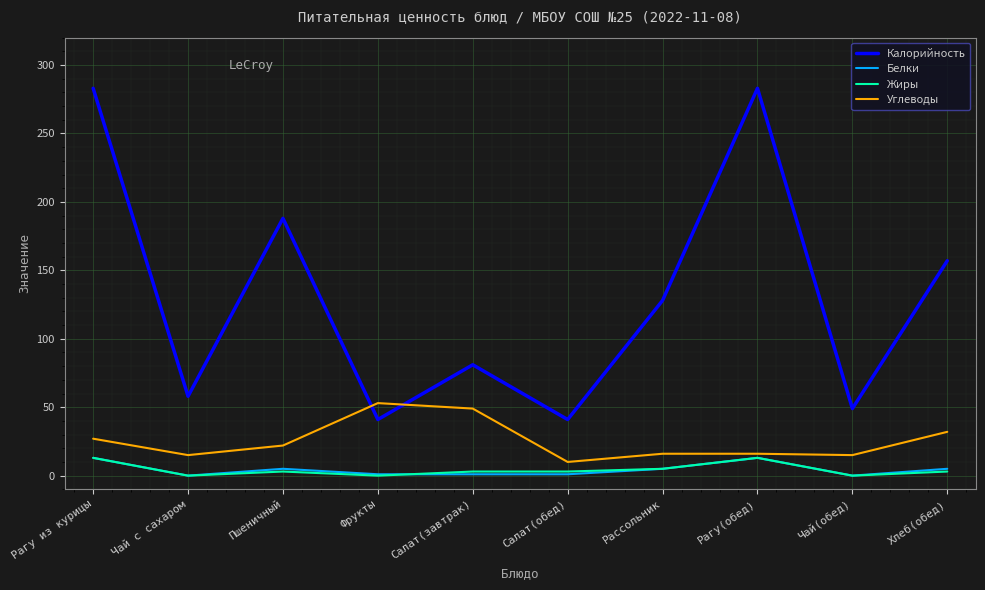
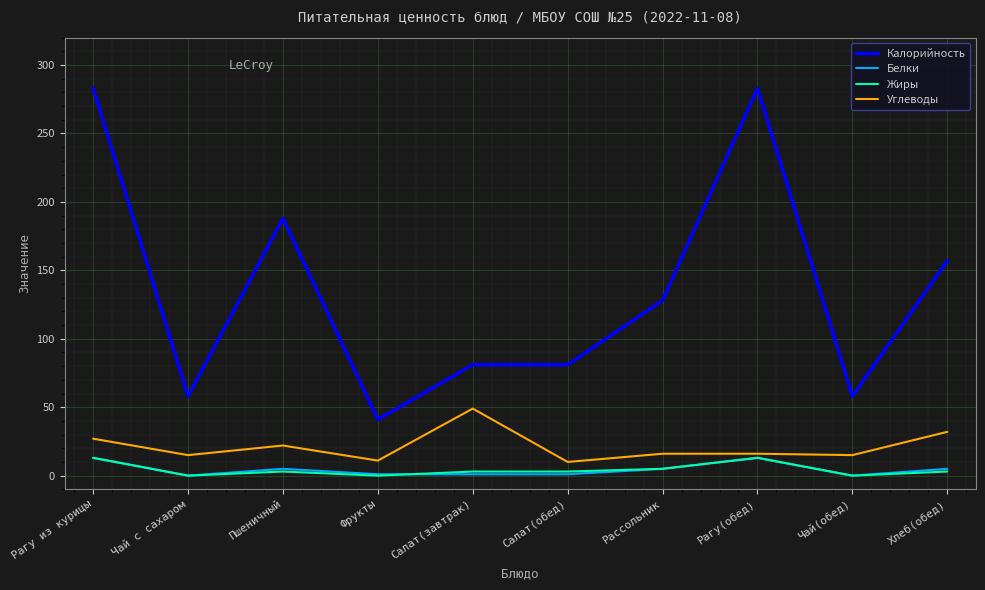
  {
    "Калорийность": {
      "Рагу из курицы": 283,
      "Чай с сахаром": 58,
      "Пшеничный": 188,
      "Фрукты": 41,
      "Салат(завтрак)": 81,
-     "Салат(обед)": 41,
+     "Салат(обед)": 81,
      "Рассольник": 128,
      "Рагу(обед)": 283,
-     "Чай(обед)": 49,
+     "Чай(обед)": 58,
      "Хлеб(обед)": 157
    },
    "Белки": {
      "Пшеничный": 5,
      "Салат(завтрак)": 1,
      "Салат(обед)": 1,
      "Хлеб(обед)": 5
    },
    "Жиры": {
      "Пшеничный": 3,
      "Салат(завтрак)": 3,
      "Салат(обед)": 3,
      "Хлеб(обед)": 3
    },
    "Углеводы": {
      "Рагу из курицы": 27,
      "Чай с сахаром": 15,
      "Пшеничный": 22,
-     "Фрукты": 53,
+     "Фрукты": 11,
      "Салат(завтрак)": 49,
      "Салат(обед)": 10,
      "Рассольник": 16,
      "Рагу(обед)": 16,
      "Чай(обед)": 15,
      "Хлеб(обед)": 32
    }
  }
